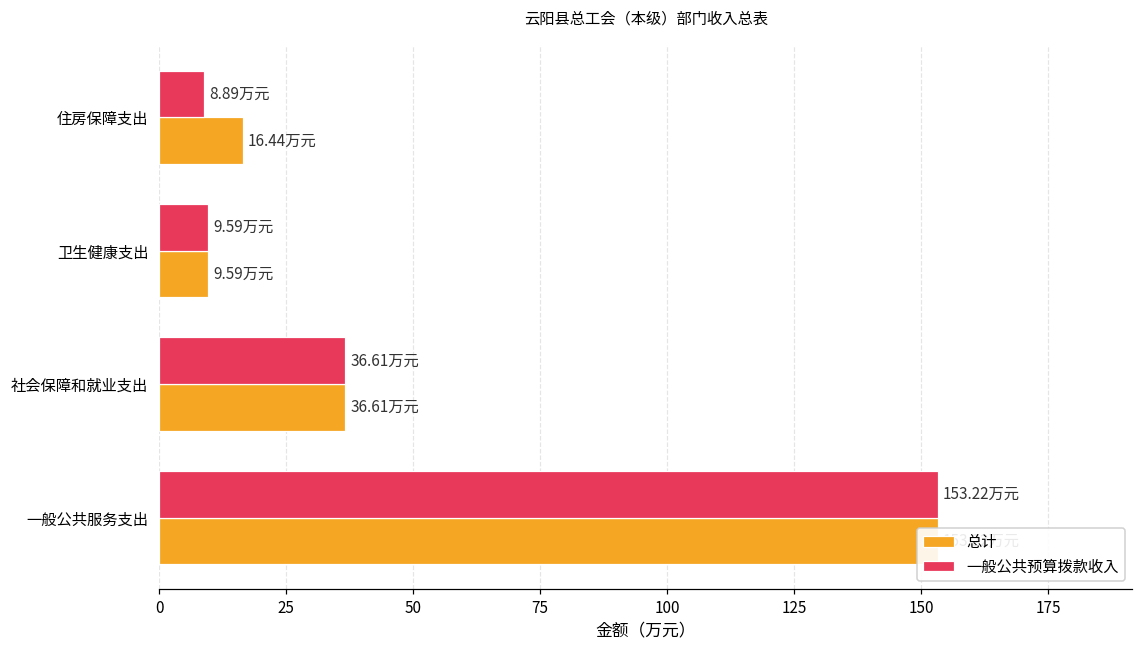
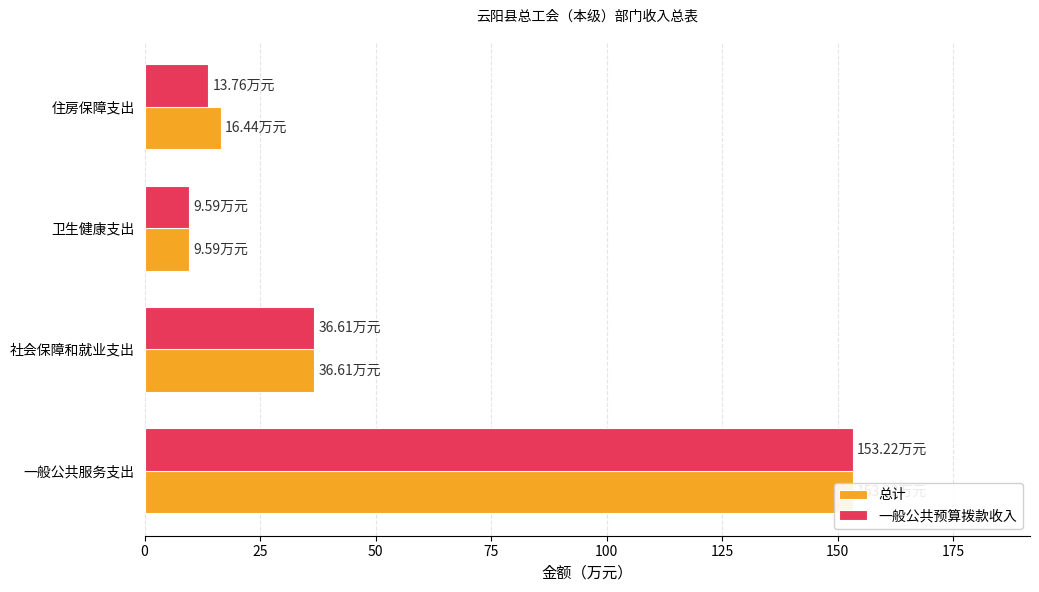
  {
    "总计": {
      "住房保障支出": 16.44,
      "卫生健康支出": 9.59,
      "社会保障和就业支出": 36.61
    },
    "一般公共预算拨款收入": {
-     "住房保障支出": 8.89,
+     "住房保障支出": 13.76,
      "卫生健康支出": 9.59,
      "社会保障和就业支出": 36.61,
      "一般公共服务支出": 153.22
    }
  }
